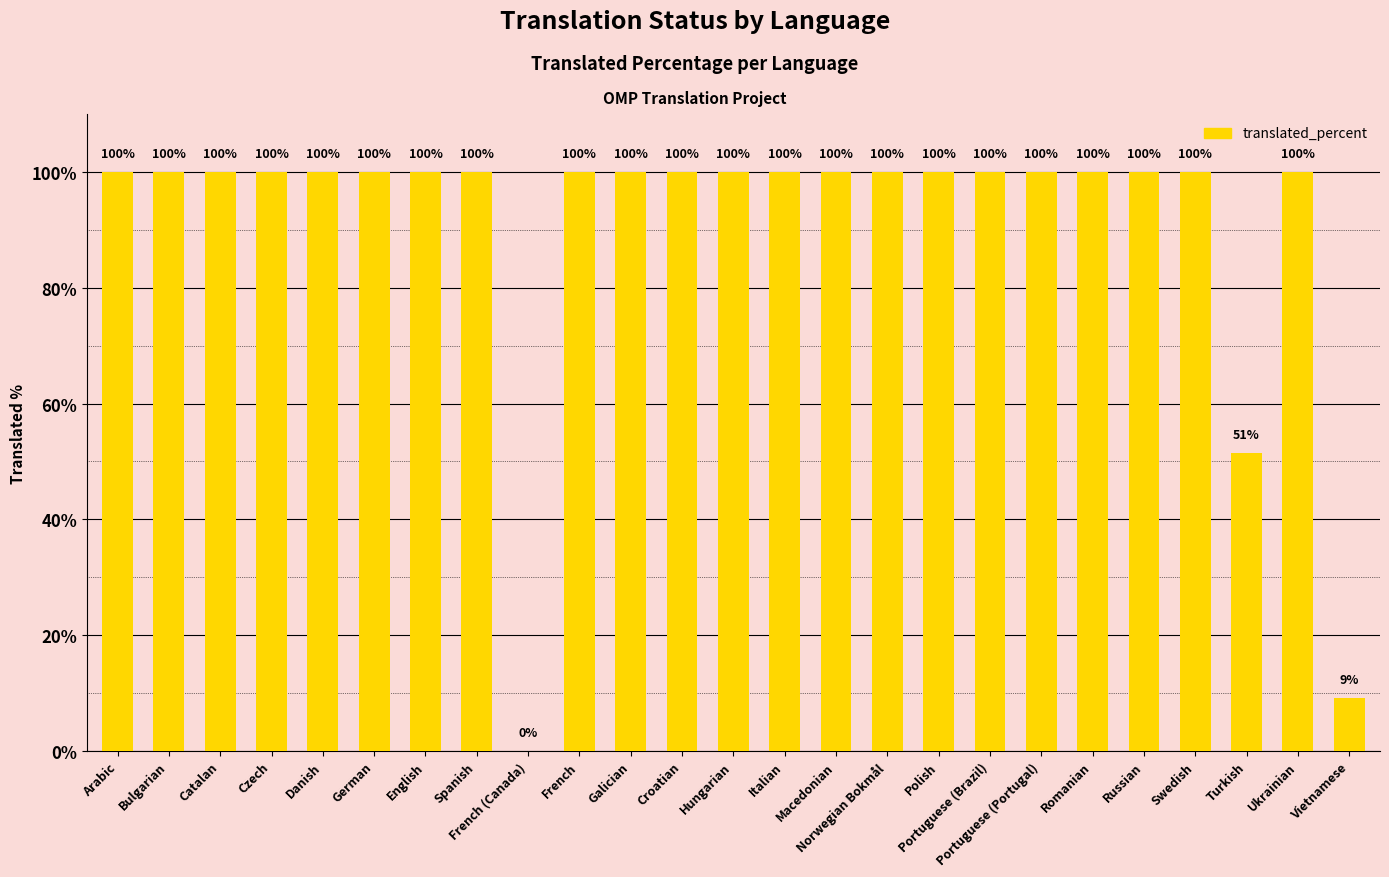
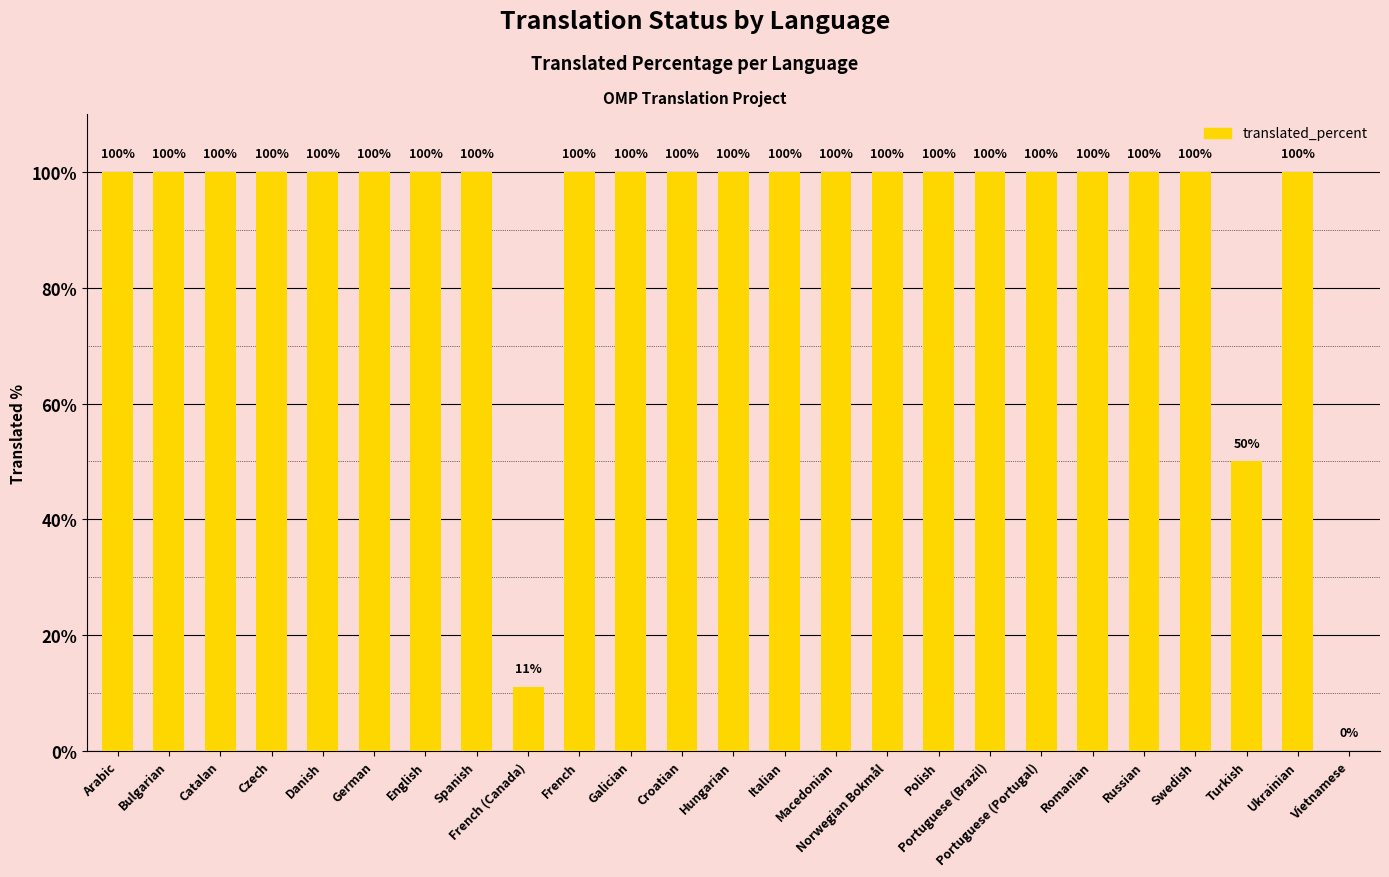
  {
    "Arabic": "100%",
    "Bulgarian": "100%",
    "Catalan": "100%",
    "Czech": "100%",
    "Danish": "100%",
    "German": "100%",
    "English": "100%",
    "Spanish": "100%",
-   "French (Canada)": "0%",
+   "French (Canada)": "11%",
    "French": "100%",
    "Galician": "100%",
    "Croatian": "100%",
    "Hungarian": "100%",
    "Italian": "100%",
    "Macedonian": "100%",
    "Norwegian Bokmål": "100%",
    "Polish": "100%",
    "Portuguese (Brazil)": "100%",
    "Portuguese (Portugal)": "100%",
    "Romanian": "100%",
    "Russian": "100%",
    "Swedish": "100%",
-   "Turkish": "51%",
+   "Turkish": "50%",
    "Ukrainian": "100%",
-   "Vietnamese": "9%"
+   "Vietnamese": "0%"
  }
